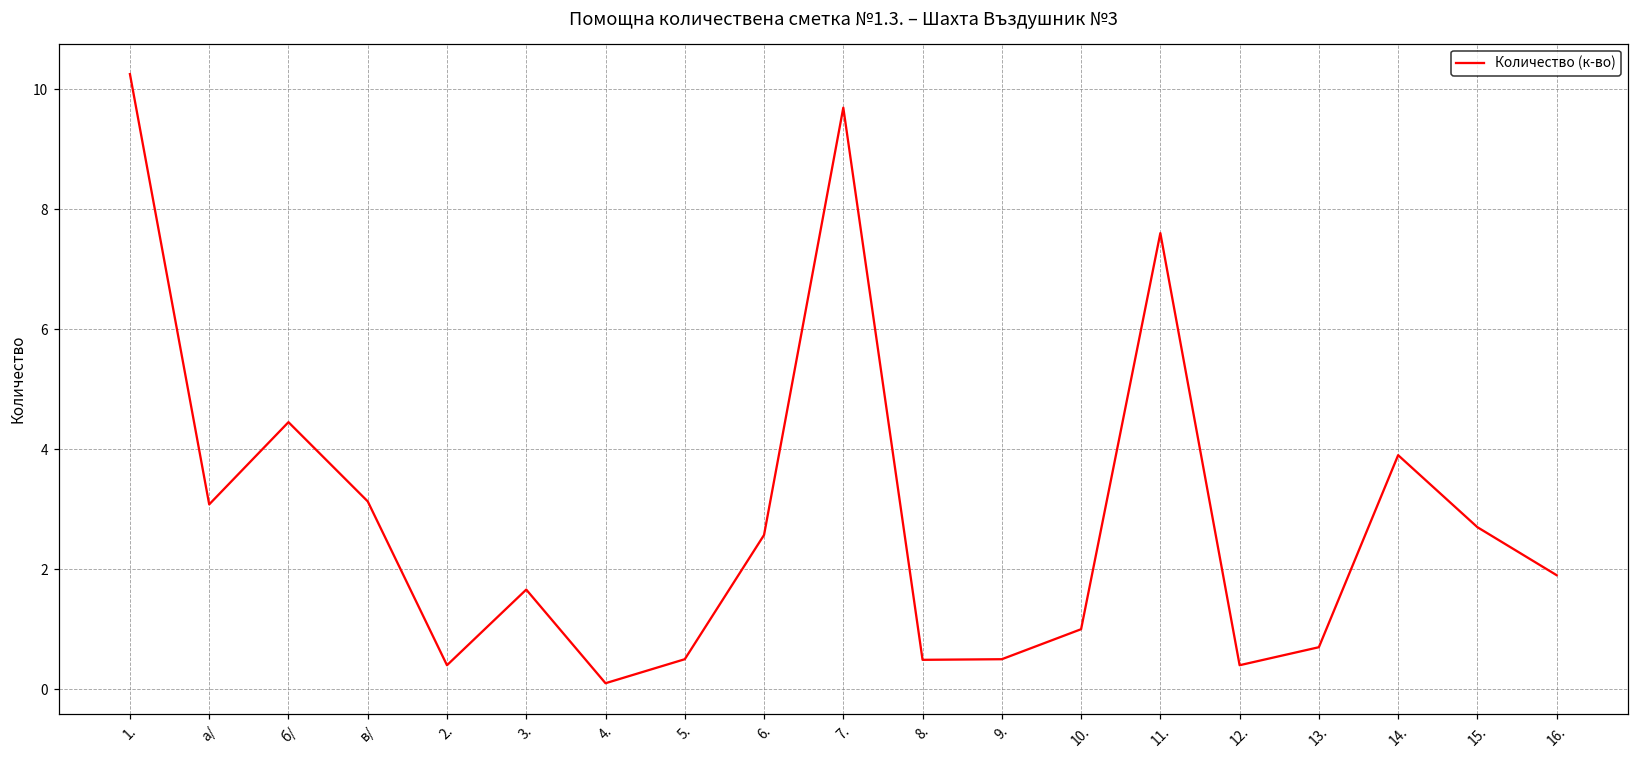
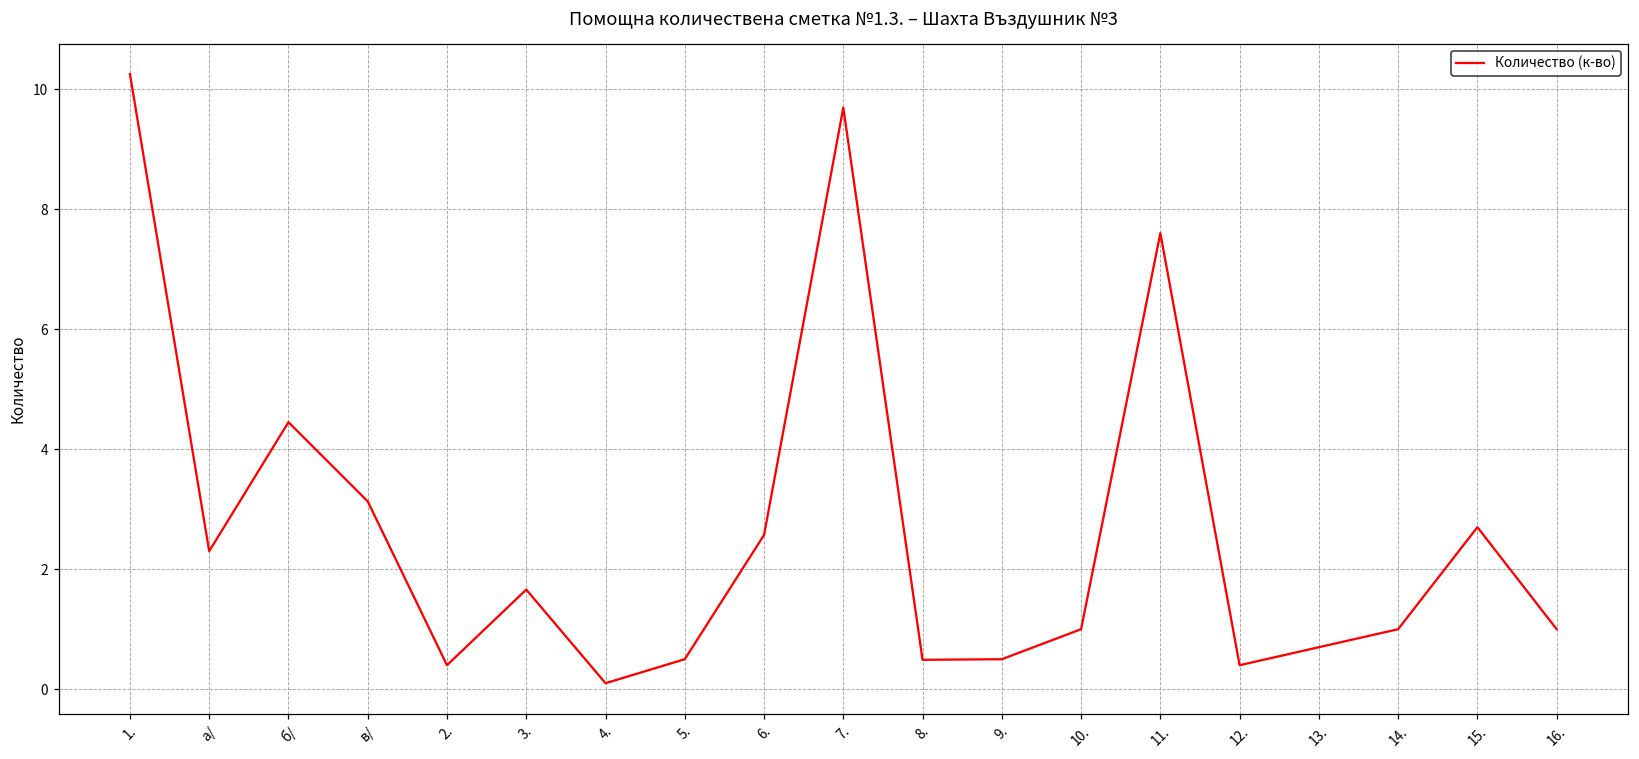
  {
    "1.": 10.3,
-   "а/": 3.1,
+   "а/": 2.3,
    "б/": 4.5,
    "в/": 3.1,
    "2.": 0.4,
    "3.": 1.7,
    "4.": 0.1,
    "5.": 0.5,
    "6.": 2.6,
    "7.": 9.7,
    "8.": 0.5,
    "9.": 0.5,
    "10.": 1.0,
    "11.": 7.6,
    "12.": 0.4,
    "13.": 0.7,
-   "14.": 3.9,
+   "14.": 1.0,
    "15.": 2.7,
-   "16.": 1.9
+   "16.": 1.0
  }
